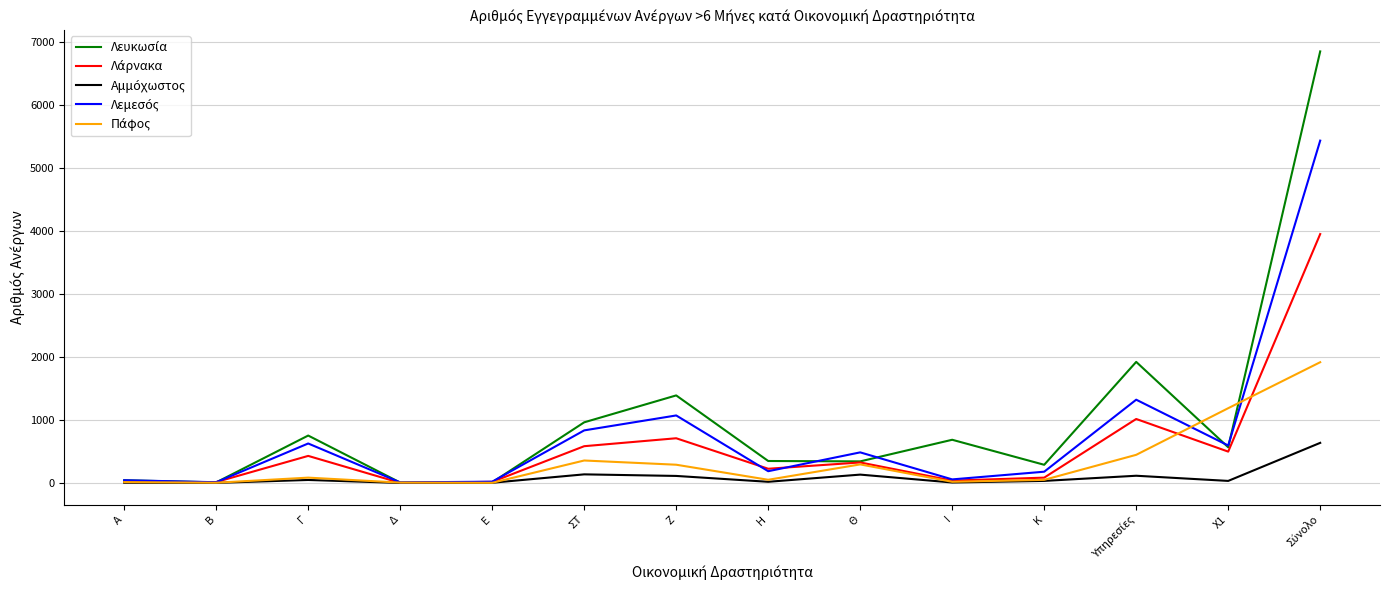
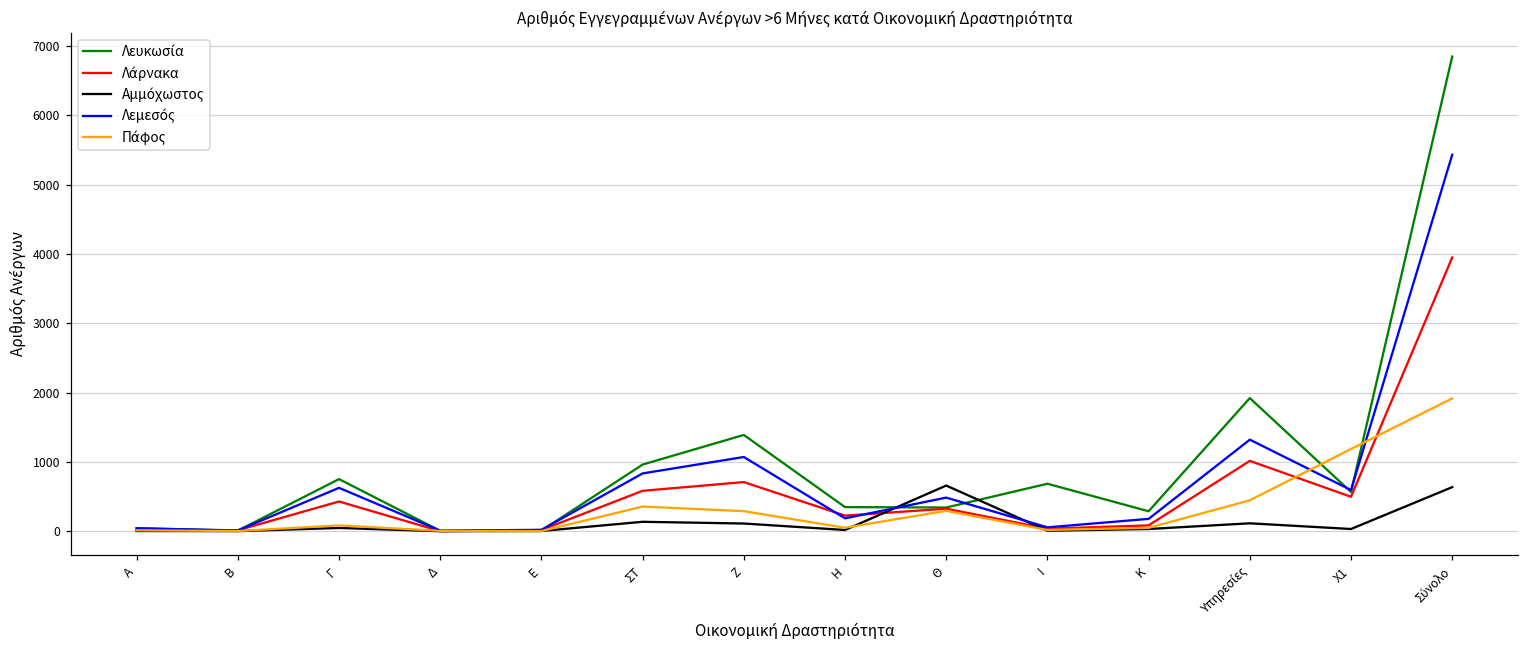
  {
    "Λευκωσία": {
      "Γ": 800,
      "ΣΤ": 1000,
      "Ζ": 1400,
      "Η": 300,
      "Ι": 700,
      "Κ": 300,
      "Υπηρεσίες": 1900,
      "Σύνολο": 6800
    },
    "Λάρνακα": {
      "Γ": 400,
      "ΣΤ": 600,
      "Ζ": 700,
      "Υπηρεσίες": 1000,
      "Χ1": 500,
      "Σύνολο": 4000
    },
    "Αμμόχωστος": {
      "ΣΤ": 100,
      "Ζ": 100,
-     "Θ": 100,
+     "Θ": 700,
      "Υπηρεσίες": 100,
      "Χ1": 0,
      "Σύνολο": 600
    },
    "Λεμεσός": {
      "Γ": 600,
      "ΣΤ": 800,
      "Ζ": 1100,
      "Θ": 500,
      "Κ": 200,
      "Υπηρεσίες": 1300,
      "Σύνολο": 5400
    },
    "Πάφος": {
      "ΣΤ": 400,
      "Ζ": 300,
      "Υπηρεσίες": 400,
      "Χ1": 1200,
      "Σύνολο": 1900
    }
  }
